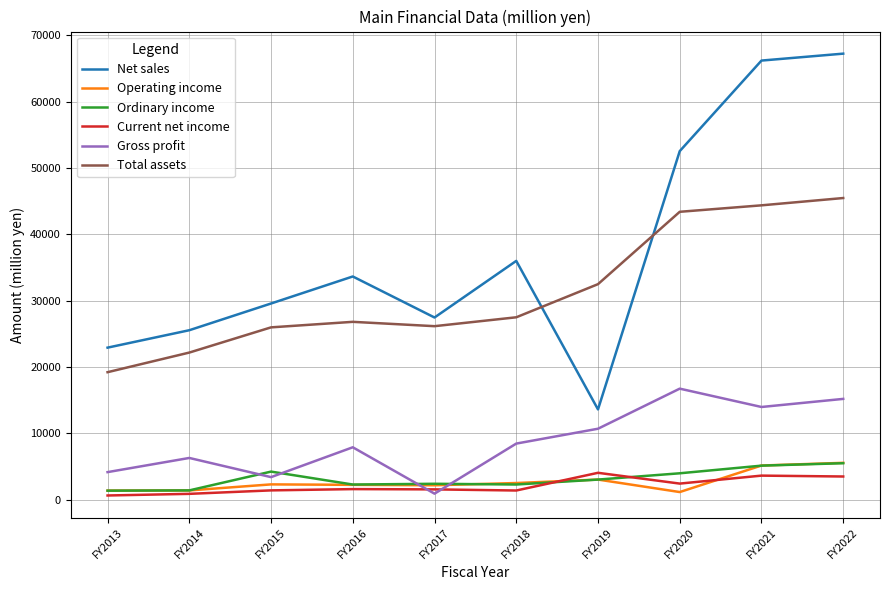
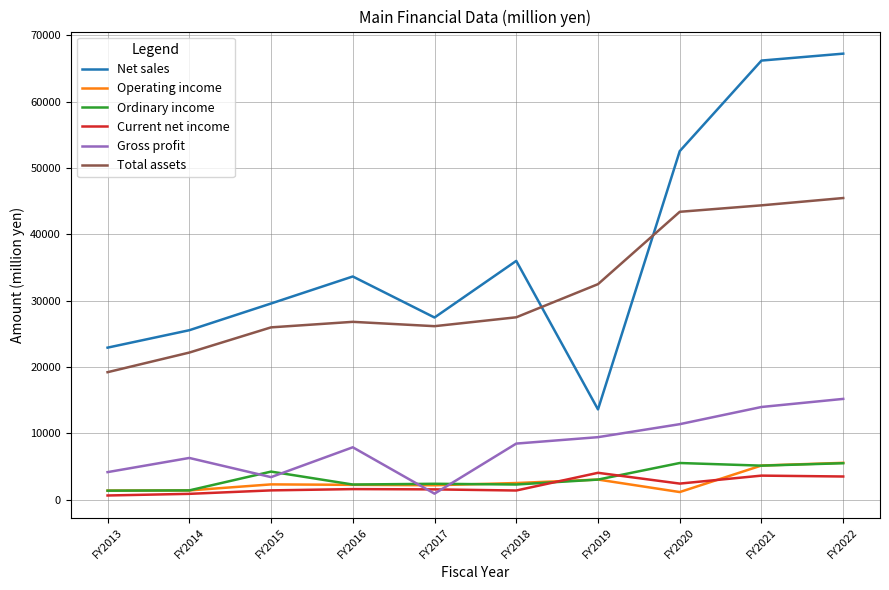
  {
    "Net sales": {
      "FY2013": 23000,
      "FY2014": 26000,
      "FY2015": 30000,
      "FY2016": 34000,
      "FY2017": 27000,
      "FY2018": 36000,
      "FY2019": 14000,
      "FY2020": 53000,
      "FY2021": 66000,
      "FY2022": 67000
    },
    "Operating income": {
      "FY2015": 2000,
      "FY2020": 1000
    },
    "Ordinary income": {
      "FY2015": 4000,
-     "FY2020": 4000
+     "FY2020": 6000
    },
    "Current net income": {
      "FY2013": 1000,
      "FY2014": 1000,
      "FY2015": 1000,
      "FY2016": 2000,
      "FY2017": 2000,
      "FY2018": 1000,
      "FY2019": 4000,
      "FY2020": 2000,
      "FY2021": 4000,
      "FY2022": 3000
    },
    "Gross profit": {
      "FY2013": 4000,
      "FY2014": 6000,
      "FY2015": 3000,
      "FY2016": 8000,
      "FY2017": 1000,
      "FY2018": 8000,
-     "FY2019": 11000,
-     "FY2020": 17000,
+     "FY2019": 9000,
+     "FY2020": 11000,
      "FY2021": 14000,
      "FY2022": 15000
    },
    "Total assets": {
      "FY2013": 19000,
      "FY2014": 22000,
      "FY2015": 26000,
      "FY2016": 27000,
      "FY2017": 26000,
      "FY2018": 27000,
      "FY2019": 32000,
      "FY2020": 43000,
      "FY2021": 44000,
      "FY2022": 45000
    }
  }
